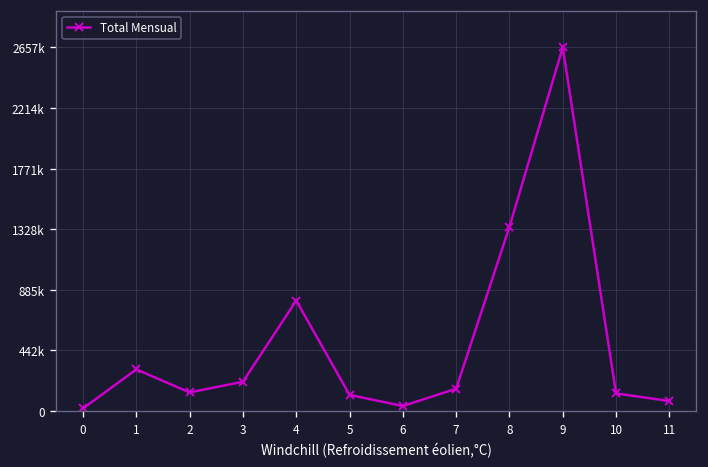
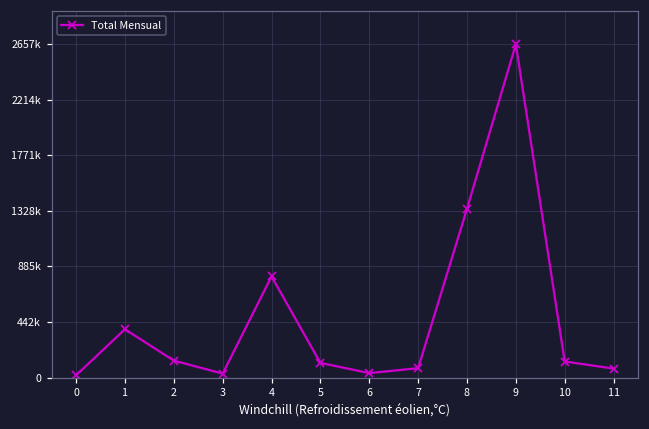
  {
    "0": 20000,
-   "1": 300000,
+   "1": 390000,
    "2": 130000,
-   "3": 210000,
+   "3": 30000,
    "4": 810000,
    "5": 120000,
    "6": 40000,
-   "7": 160000,
+   "7": 70000,
    "8": 1350000,
    "9": 2660000,
    "10": 130000,
    "11": 70000
  }
